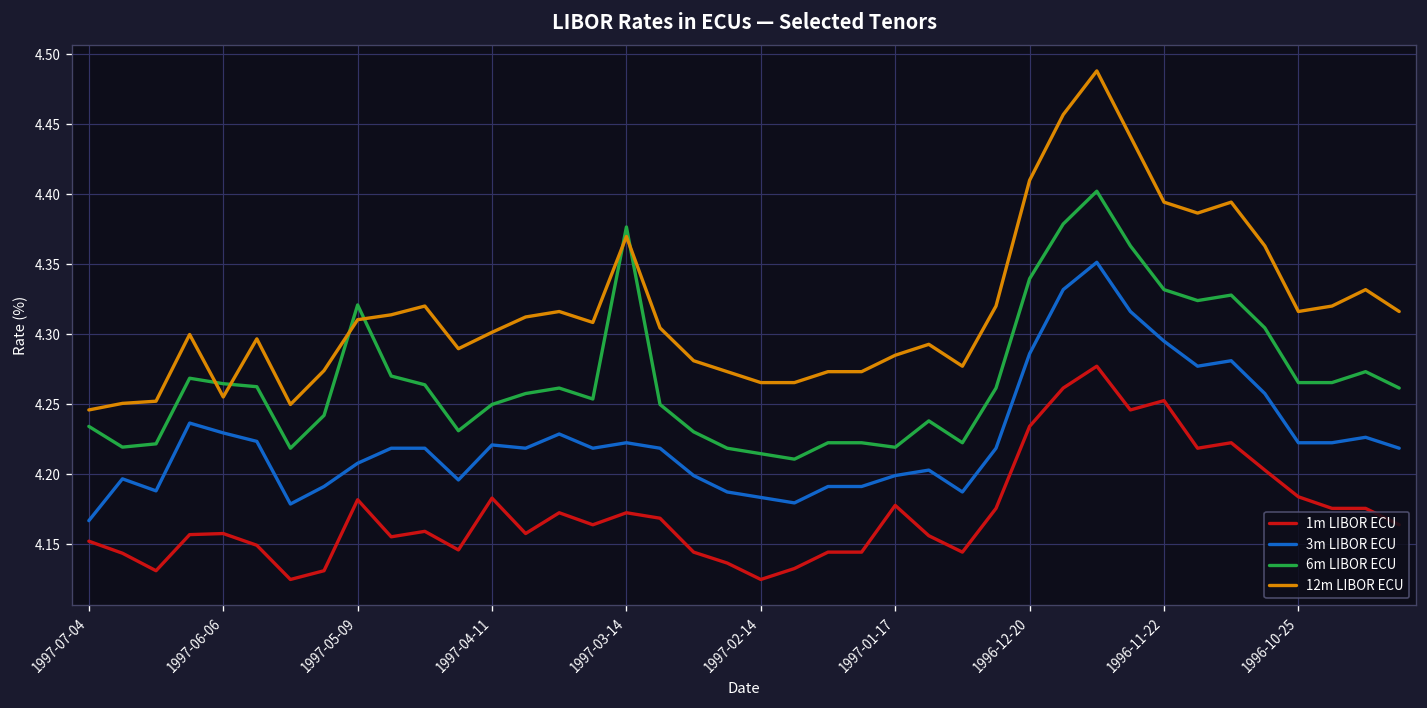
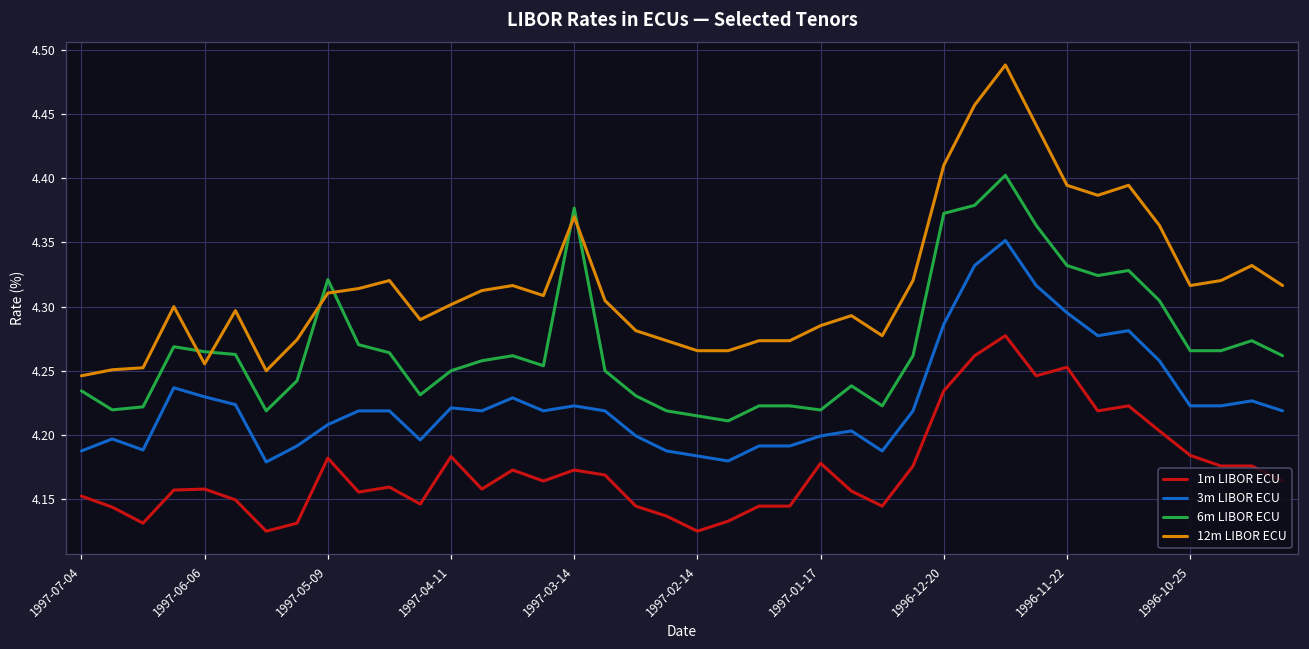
  {
    "1m LIBOR ECU": {
      "1997-07-04": 4.152,
      "1997-06-06": 4.158,
      "1997-05-09": 4.182,
      "1997-04-11": 4.183,
      "1997-03-14": 4.173,
      "1997-02-14": 4.125,
      "1997-01-17": 4.178,
      "1996-12-20": 4.234,
      "1996-11-22": 4.253,
      "1996-10-25": 4.184
    },
    "3m LIBOR ECU": {
-     "1997-07-04": 4.167,
+     "1997-07-04": 4.188,
      "1997-06-06": 4.230,
      "1997-05-09": 4.208,
      "1997-04-11": 4.221,
      "1997-03-14": 4.223,
      "1997-02-14": 4.184,
      "1997-01-17": 4.199,
      "1996-12-20": 4.286,
      "1996-11-22": 4.295,
      "1996-10-25": 4.223
    },
    "6m LIBOR ECU": {
      "1997-07-04": 4.234,
      "1997-06-06": 4.265,
      "1997-05-09": 4.321,
      "1997-04-11": 4.250,
      "1997-03-14": 4.377,
      "1997-02-14": 4.215,
      "1997-01-17": 4.219,
-     "1996-12-20": 4.340,
+     "1996-12-20": 4.373,
      "1996-11-22": 4.332,
      "1996-10-25": 4.266
    },
    "12m LIBOR ECU": {
      "1997-07-04": 4.246,
      "1997-06-06": 4.255,
      "1997-05-09": 4.311,
      "1997-04-11": 4.302,
      "1997-03-14": 4.370,
      "1997-02-14": 4.266,
      "1997-01-17": 4.285,
      "1996-12-20": 4.410,
      "1996-11-22": 4.395,
      "1996-10-25": 4.316
    }
  }
